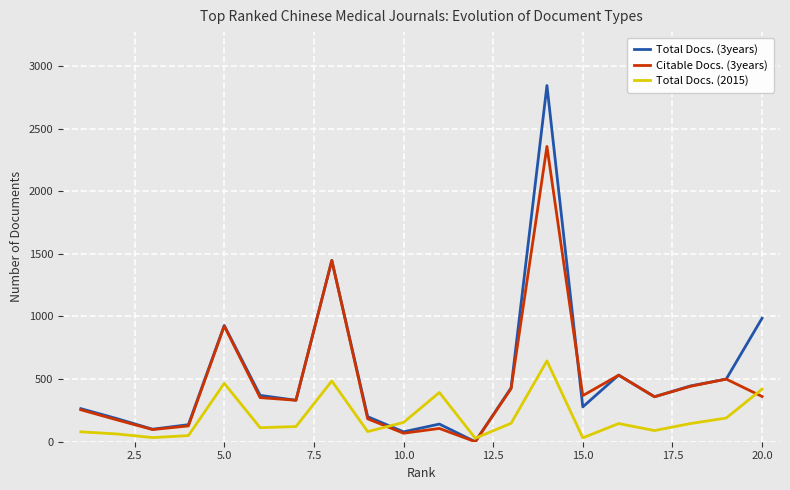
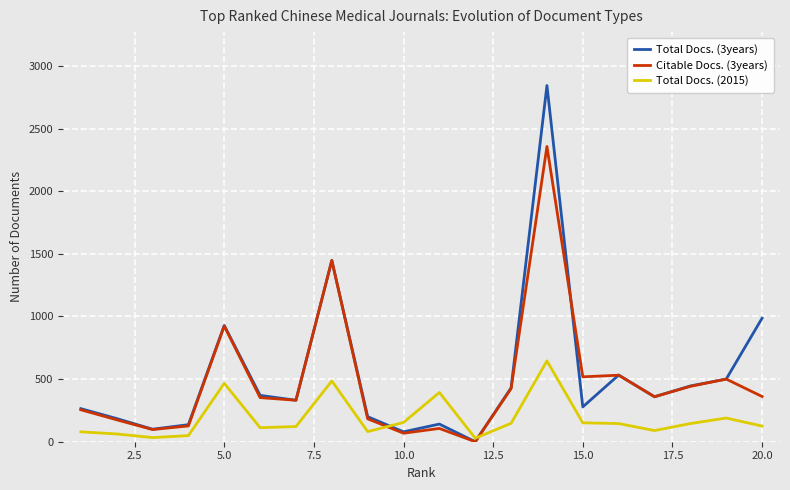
  {
    "Total Docs. (3years)": {
      "15.0": 280,
      "20.0": 990
    },
    "Citable Docs. (3years)": {
-     "15.0": 370,
+     "15.0": 520,
      "20.0": 360
    },
    "Total Docs. (2015)": {
      "5.0": 470,
      "10.0": 150,
-     "15.0": 30,
-     "20.0": 420
+     "15.0": 150,
+     "20.0": 130
    }
  }
